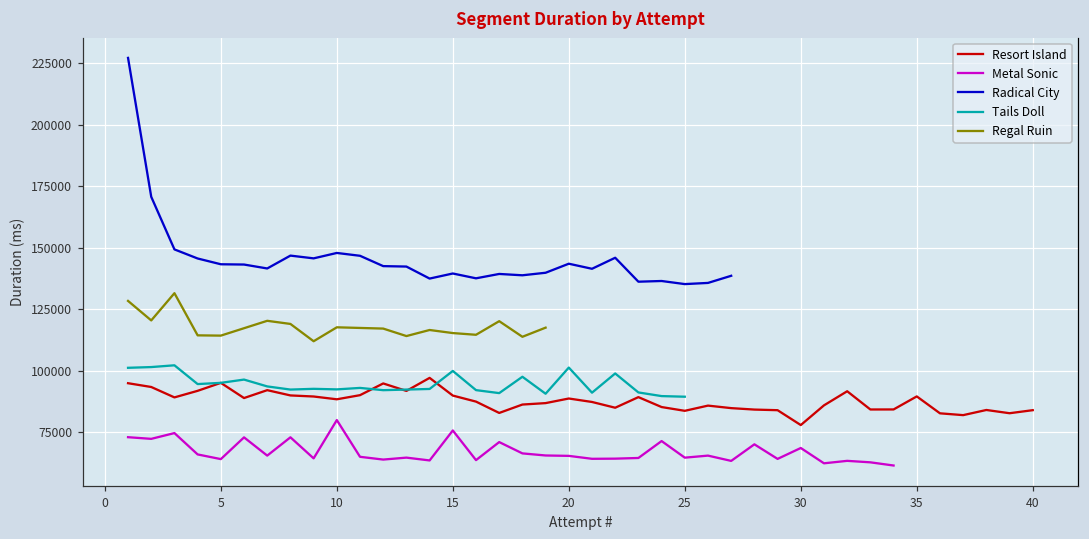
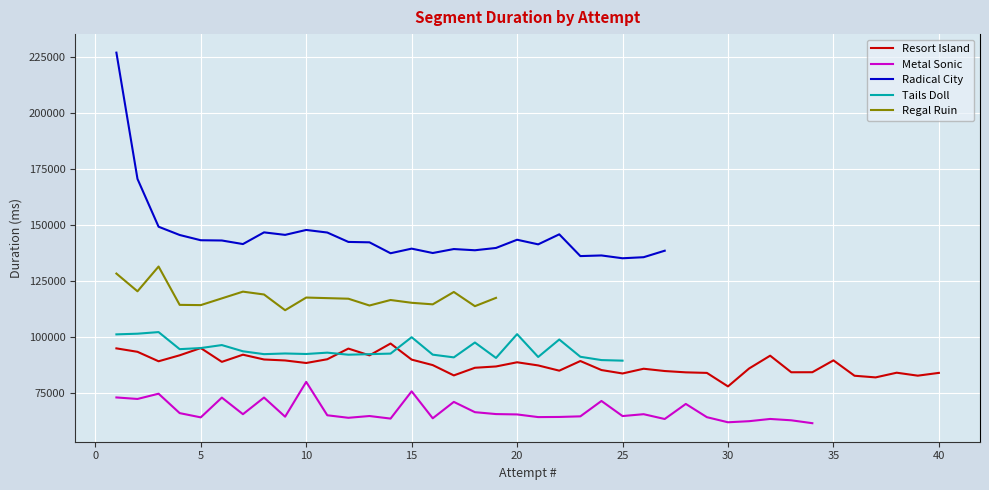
  {
    "Resort Island": {
      "10": 88000,
      "15": 90000,
      "20": 89000,
      "25": 84000,
      "30": 78000,
      "35": 90000,
      "40": 84000
    },
    "Metal Sonic": {
      "5": 64000,
      "10": 80000,
      "15": 76000,
      "20": 65000,
      "25": 65000,
-     "30": 69000
+     "30": 62000
    },
    "Radical City": {
      "5": 143000,
      "10": 148000,
      "15": 140000,
      "20": 143000,
      "25": 135000
    },
    "Tails Doll": {
      "10": 92000,
      "15": 100000,
      "20": 101000,
      "25": 89000
    },
    "Regal Ruin": {
      "5": 114000,
      "10": 118000,
      "15": 115000
    }
  }
